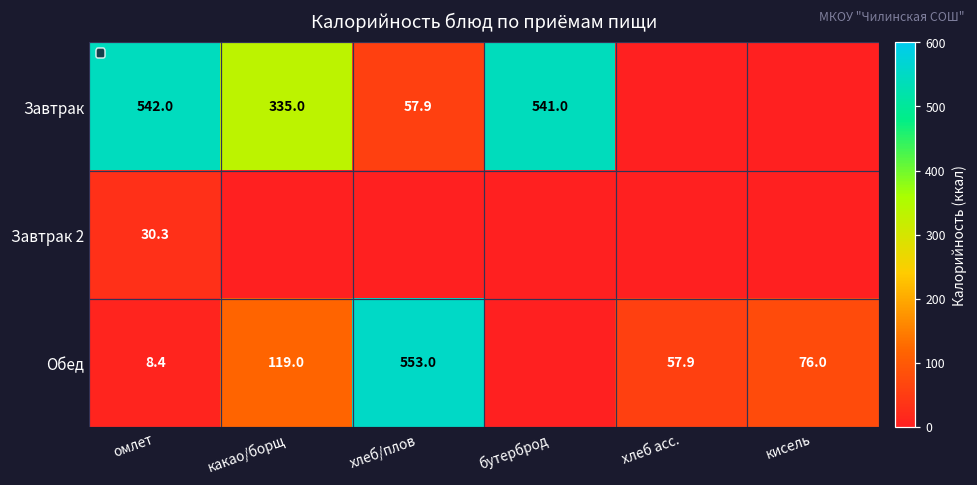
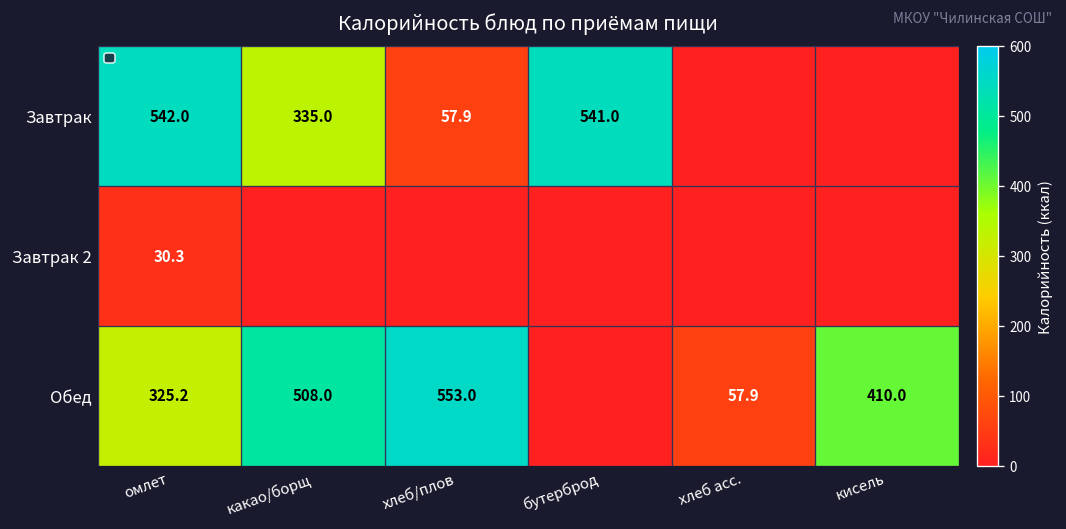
  {
    "Завтрак": {
      "омлет": 542.0,
      "какао/борщ": 335.0,
      "хлеб/плов": 57.9,
      "бутерброд": 541.0
    },
    "Завтрак 2": {
      "омлет": 30.3
    },
    "Обед": {
-     "омлет": 8.4,
-     "какао/борщ": 119.0,
+     "омлет": 325.2,
+     "какао/борщ": 508.0,
      "хлеб/плов": 553.0,
      "хлеб асс.": 57.9,
-     "кисель": 76.0
+     "кисель": 410.0
    }
  }
